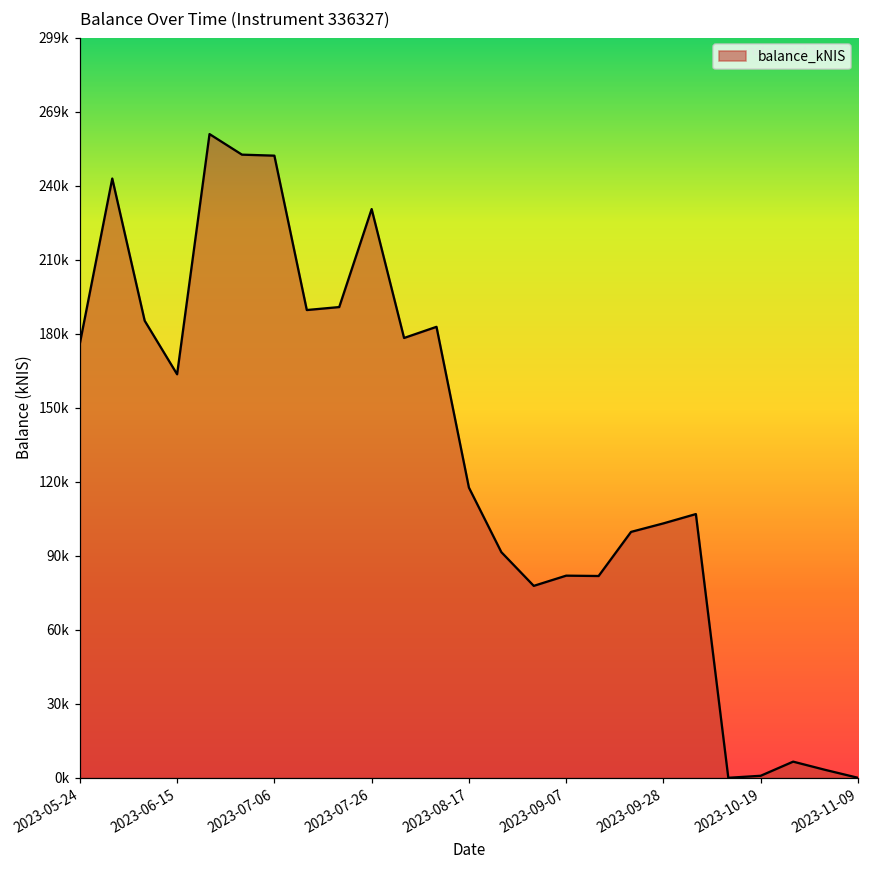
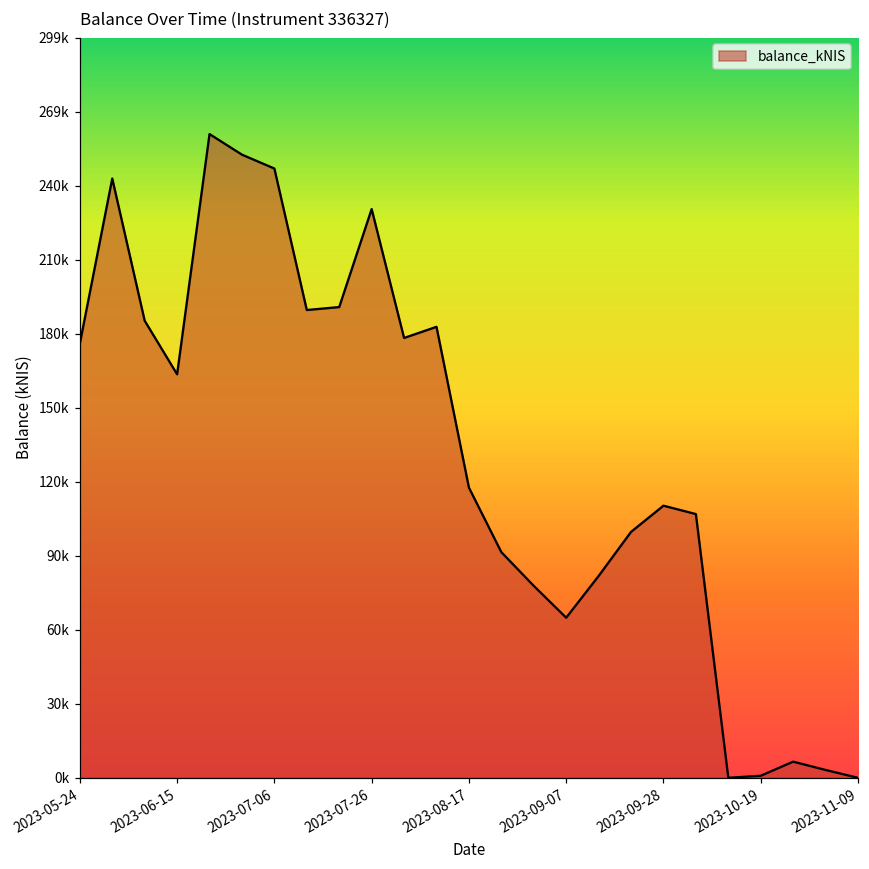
  {
    "2023-05-24": 176000,
    "2023-06-15": 163000,
-   "2023-07-06": 252000,
+   "2023-07-06": 246000,
    "2023-07-26": 230000,
    "2023-08-17": 117000,
-   "2023-09-07": 82000,
-   "2023-09-28": 103000,
+   "2023-09-07": 65000,
+   "2023-09-28": 110000,
    "2023-10-19": 1000,
    "2023-11-09": 0
  }
